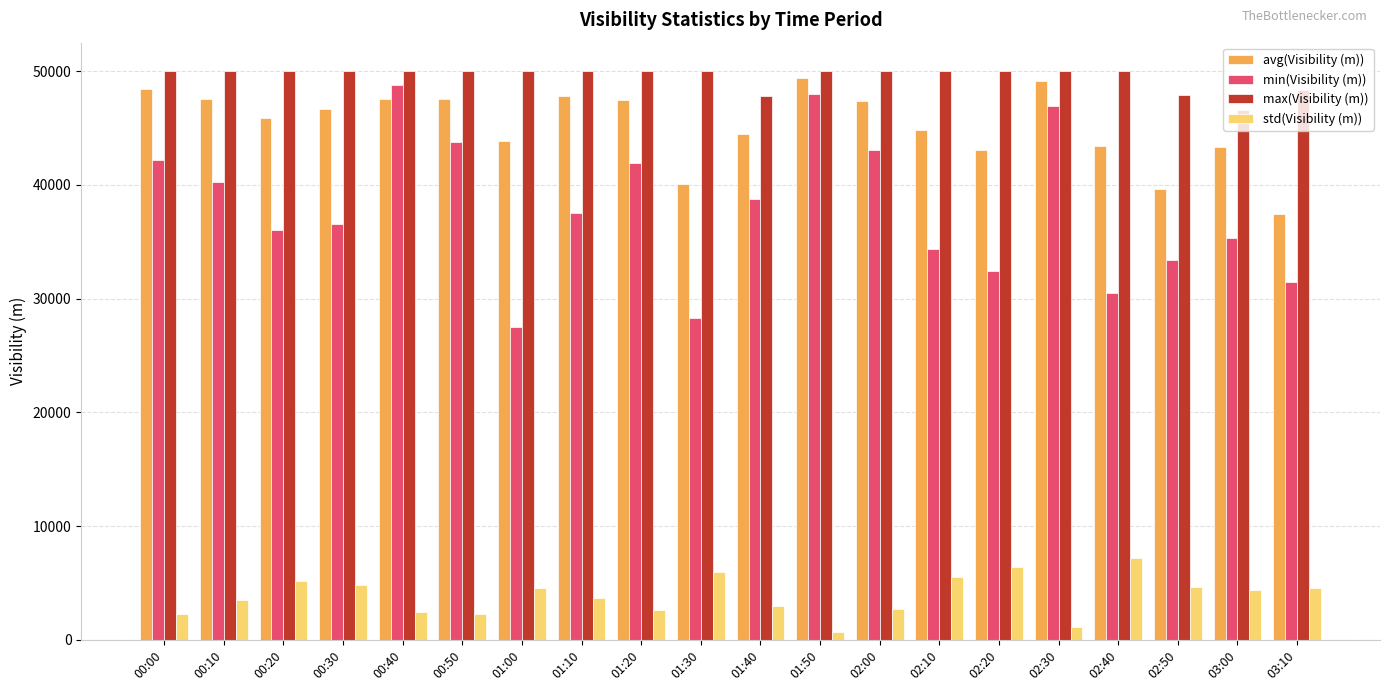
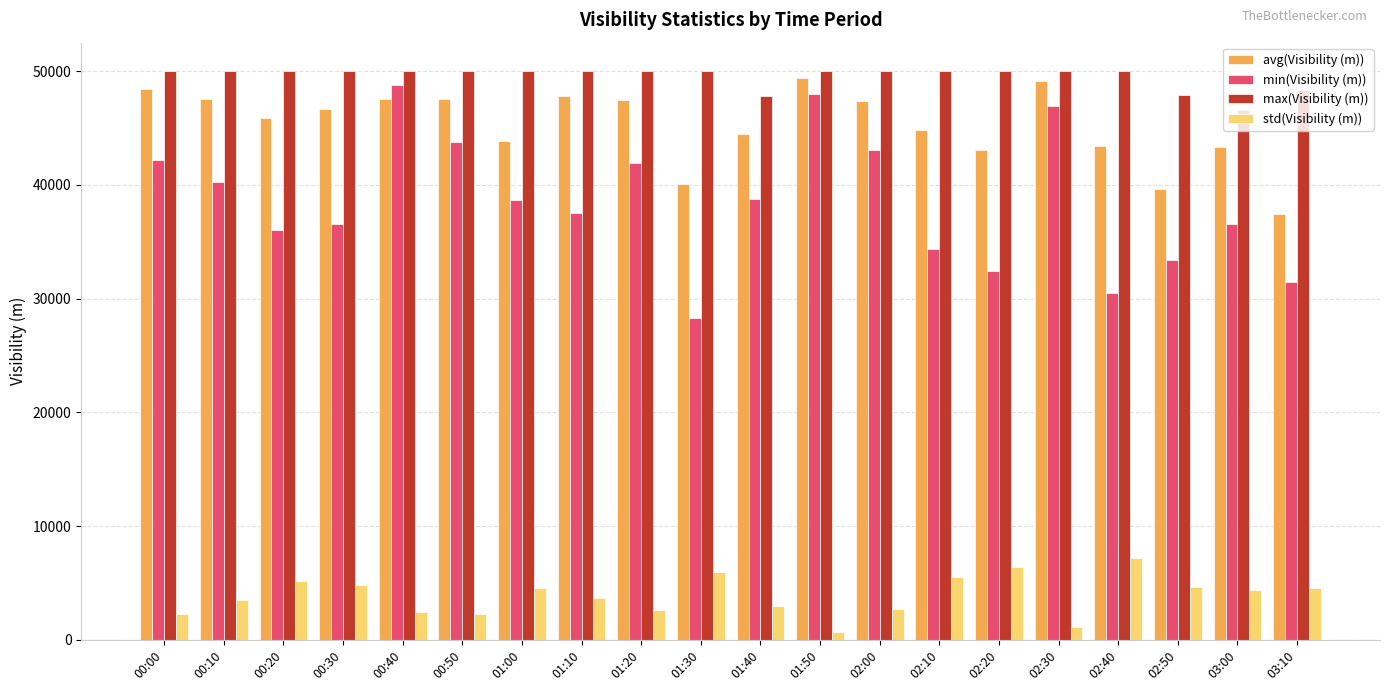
  {
    "min(Visibility (m))": {
      "00:00": 42100,
      "00:10": 40300,
      "00:20": 36100,
      "00:30": 36500,
      "00:40": 48800,
      "00:50": 43700,
-     "01:00": 27500,
+     "01:00": 38600,
      "01:10": 37600,
      "01:20": 42000,
      "01:30": 28300,
      "01:40": 38800,
      "01:50": 48000,
      "02:00": 43100,
      "02:10": 34300,
      "02:20": 32400,
      "02:30": 46900,
      "02:40": 30500,
      "02:50": 33400,
-     "03:00": 35300,
+     "03:00": 36600,
      "03:10": 31400
    },
    "max(Visibility (m))": {
      "00:00": 50000,
      "00:10": 50000,
      "00:20": 50000,
      "00:30": 50000,
      "00:40": 50000,
      "00:50": 50000,
      "01:00": 50000,
      "01:10": 50000,
      "01:20": 50000,
      "01:30": 50000,
      "01:40": 47800,
      "01:50": 50000,
      "02:00": 50000,
      "02:10": 50000,
      "02:20": 50000,
      "02:30": 50000,
      "02:40": 50000,
      "02:50": 47900
    }
  }
